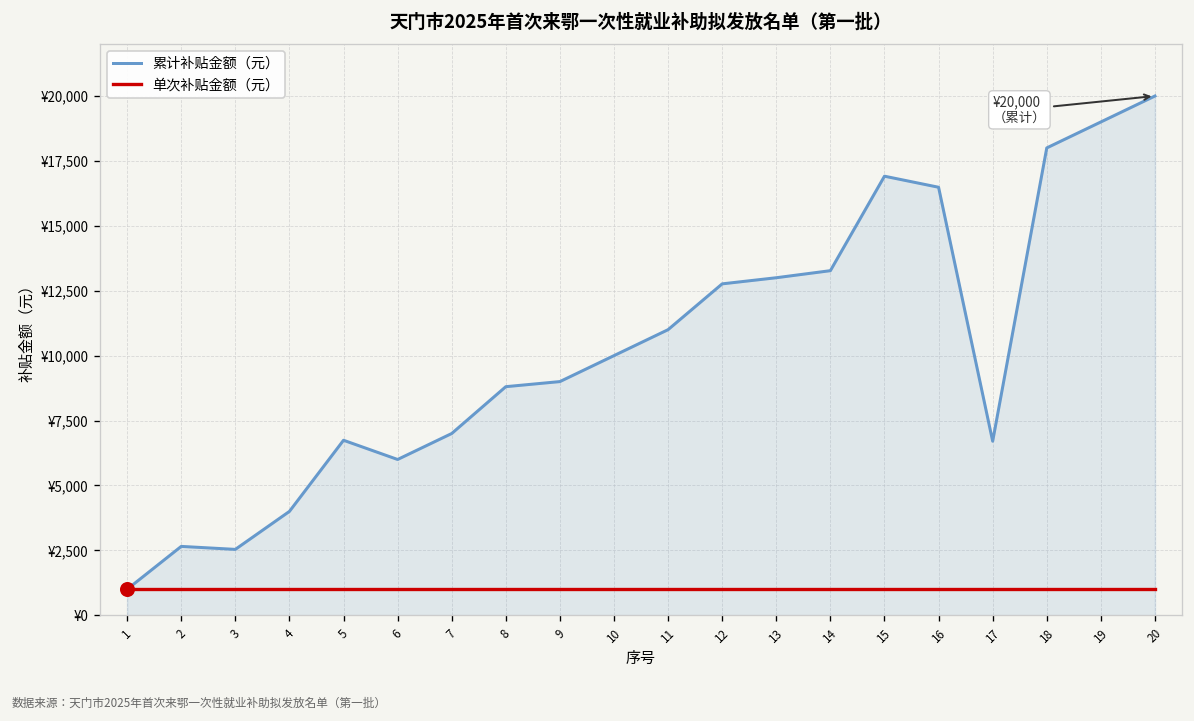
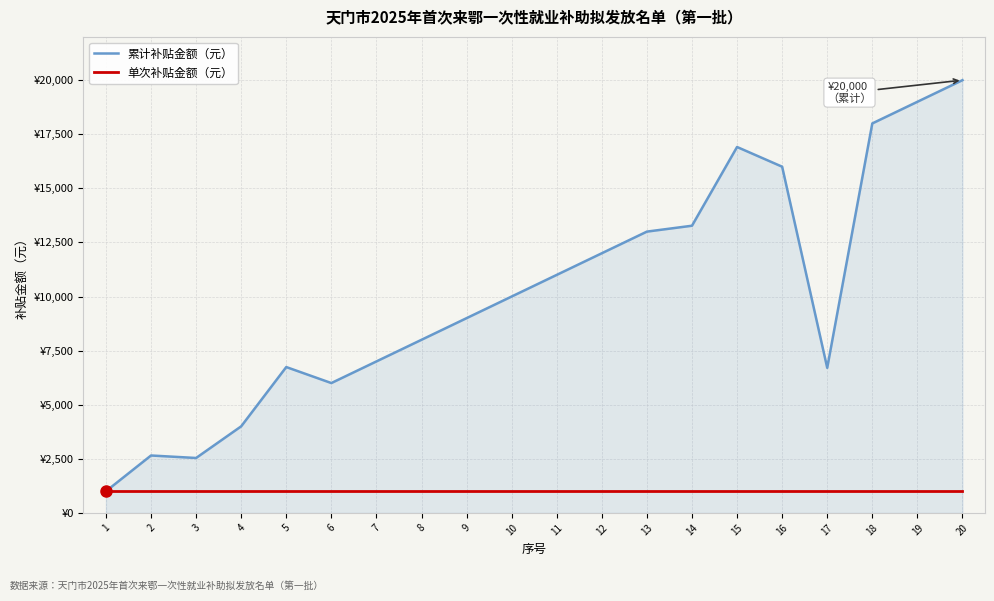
  {
    "累计补贴金额（元）": {
      "2": "¥2,700",
      "3": "¥2,500",
      "4": "¥4,000",
      "5": "¥6,700",
      "6": "¥6,000",
      "7": "¥7,000",
-     "8": "¥8,800",
+     "8": "¥8,000",
      "9": "¥9,000",
      "10": "¥10,000",
      "11": "¥11,000",
-     "12": "¥12,800",
+     "12": "¥12,000",
      "13": "¥13,000",
      "14": "¥13,300",
      "15": "¥16,900",
-     "16": "¥16,500",
+     "16": "¥16,000",
      "17": "¥6,700",
      "18": "¥18,000",
      "20": "¥20,000"
    }
  }
